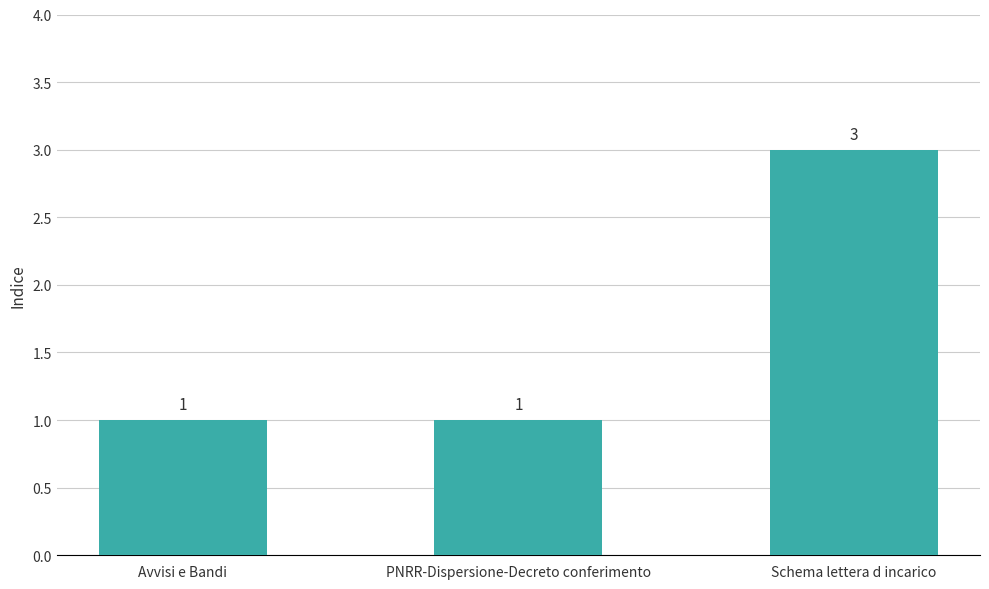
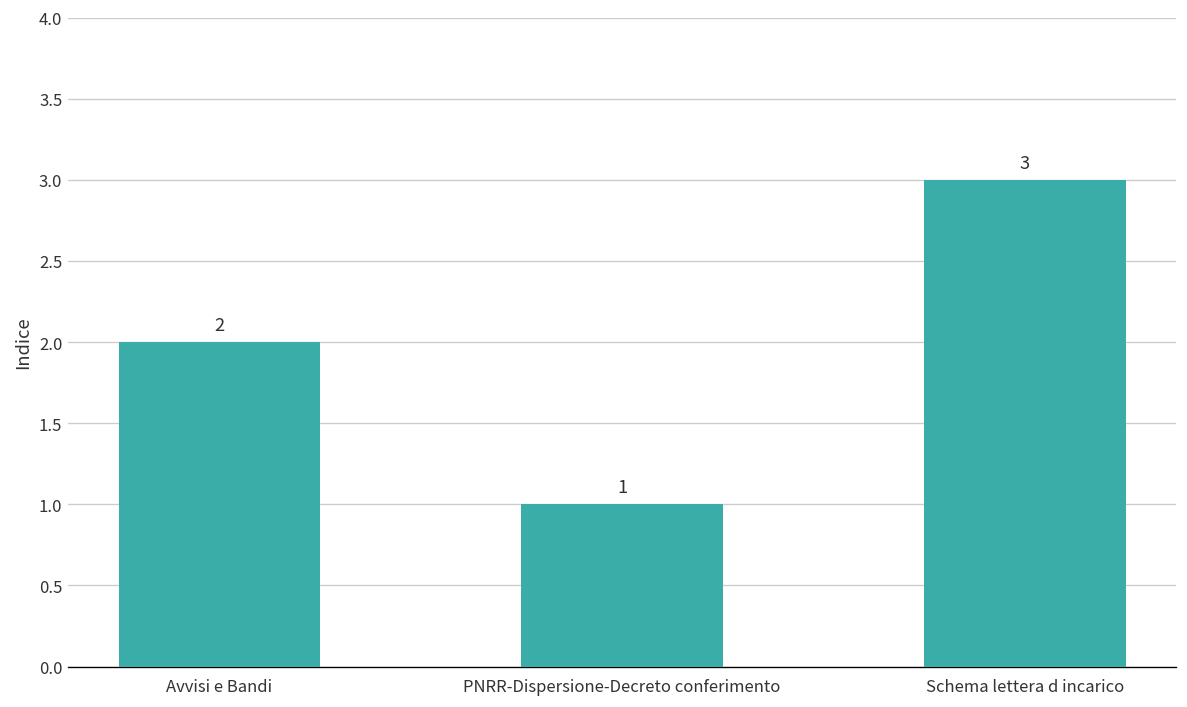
  {
-   "Avvisi e Bandi": 1,
+   "Avvisi e Bandi": 2,
    "PNRR-Dispersione-Decreto conferimento": 1,
    "Schema lettera d incarico": 3
  }
